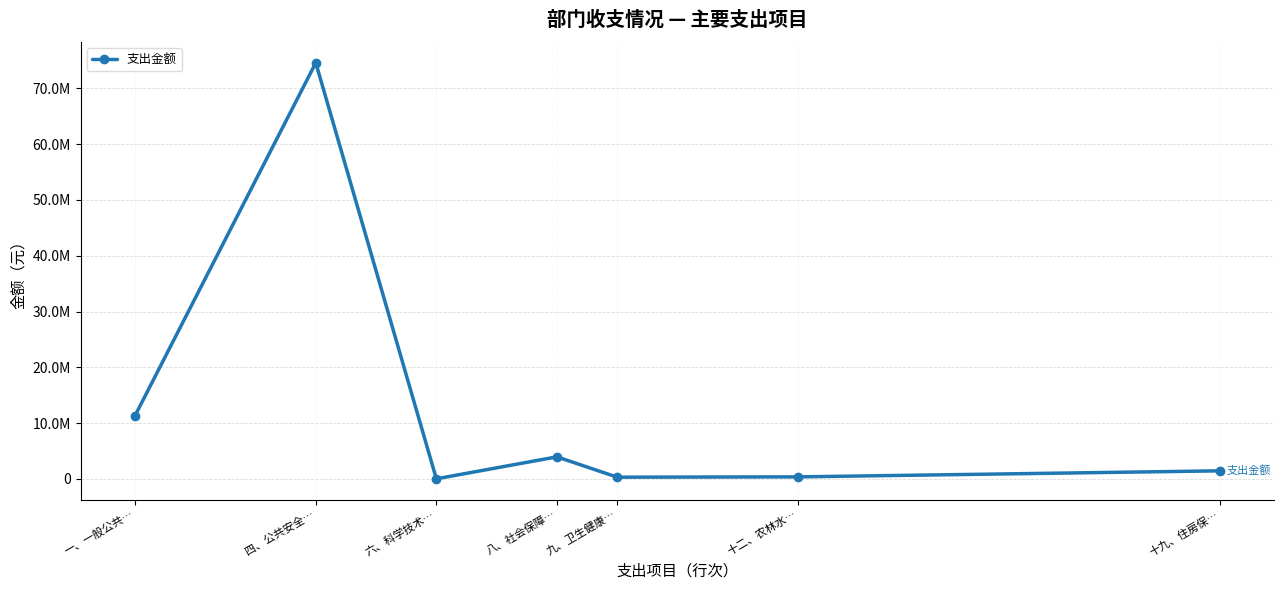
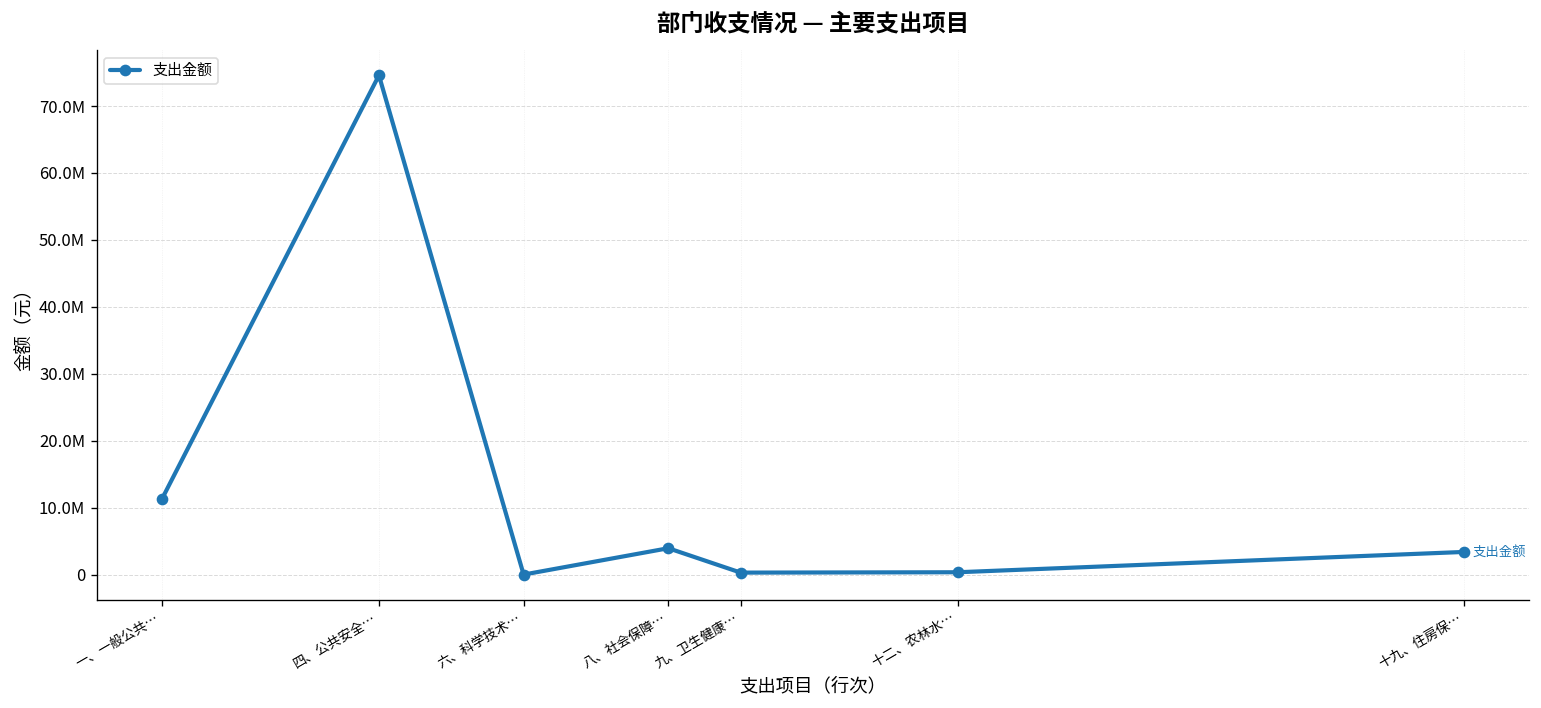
  {
    "一、一般公共…": 11000000,
    "四、公共安全…": 75000000,
    "六、科学技术…": 0,
    "八、社会保障…": 4000000,
    "九、卫生健康…": 0,
    "十二、农林水…": 0,
-   "十九、住房保…": 1000000
+   "十九、住房保…": 3000000
  }
